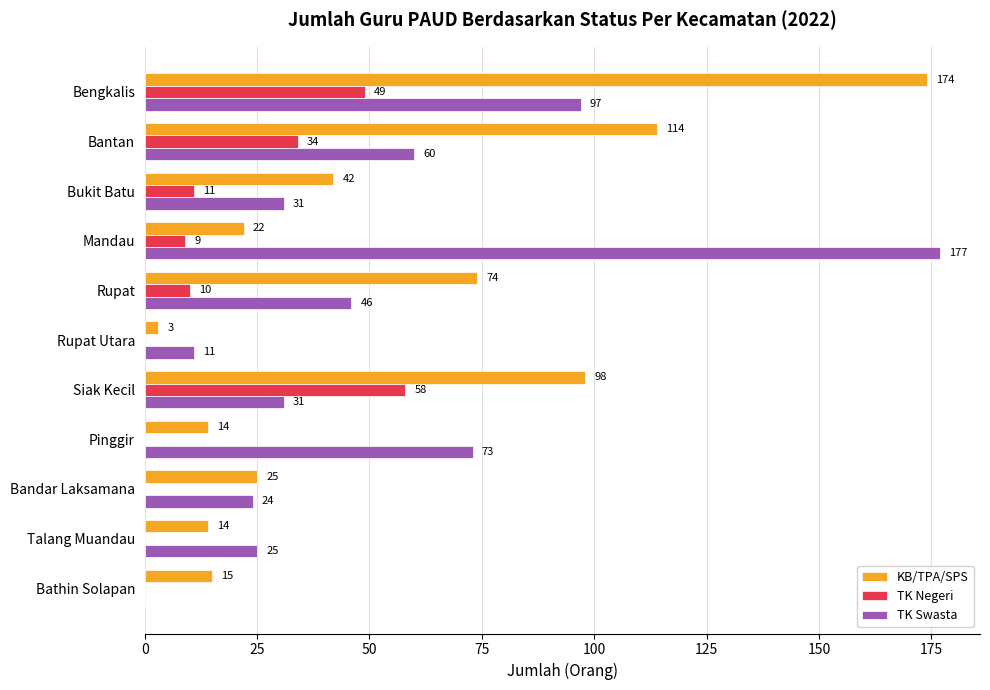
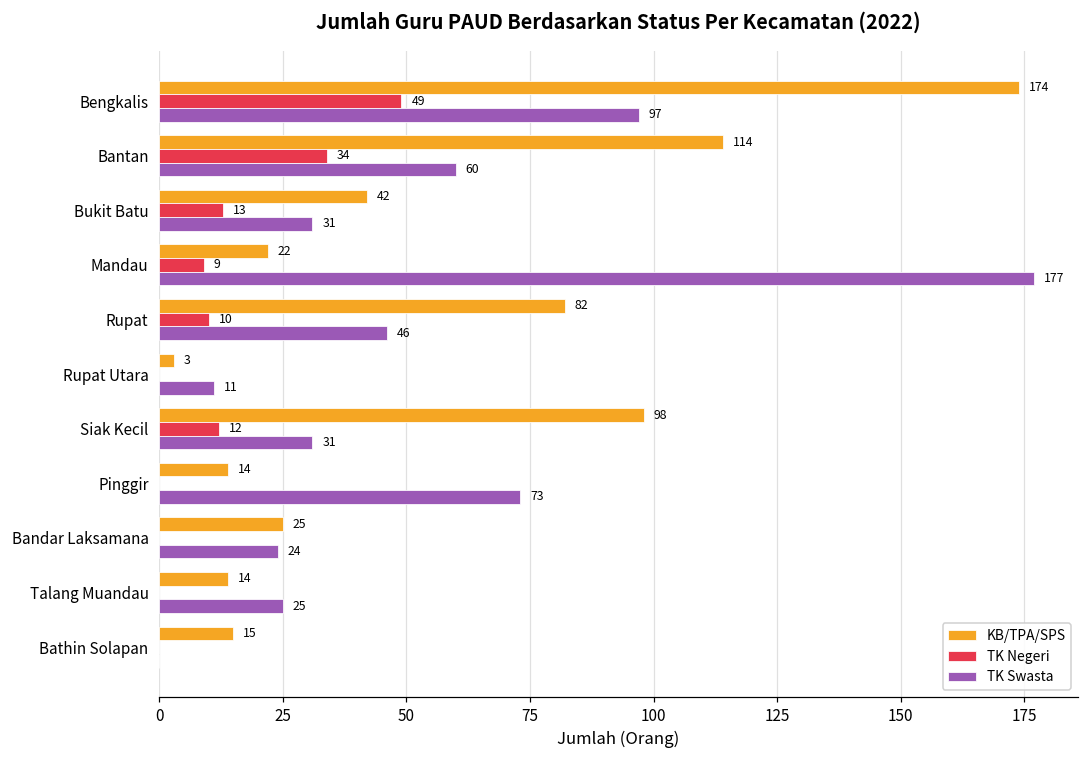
  {
    "KB/TPA/SPS": {
      "Bengkalis": 174,
      "Bantan": 114,
      "Bukit Batu": 42,
      "Mandau": 22,
-     "Rupat": 74,
+     "Rupat": 82,
      "Rupat Utara": 3,
      "Siak Kecil": 98,
      "Pinggir": 14,
      "Bandar Laksamana": 25,
      "Talang Muandau": 14,
      "Bathin Solapan": 15
    },
    "TK Negeri": {
      "Bengkalis": 49,
      "Bantan": 34,
-     "Bukit Batu": 11,
+     "Bukit Batu": 13,
      "Mandau": 9,
      "Rupat": 10,
-     "Siak Kecil": 58
+     "Siak Kecil": 12
    },
    "TK Swasta": {
      "Bengkalis": 97,
      "Bantan": 60,
      "Bukit Batu": 31,
      "Mandau": 177,
      "Rupat": 46,
      "Rupat Utara": 11,
      "Siak Kecil": 31,
      "Pinggir": 73,
      "Bandar Laksamana": 24,
      "Talang Muandau": 25
    }
  }
